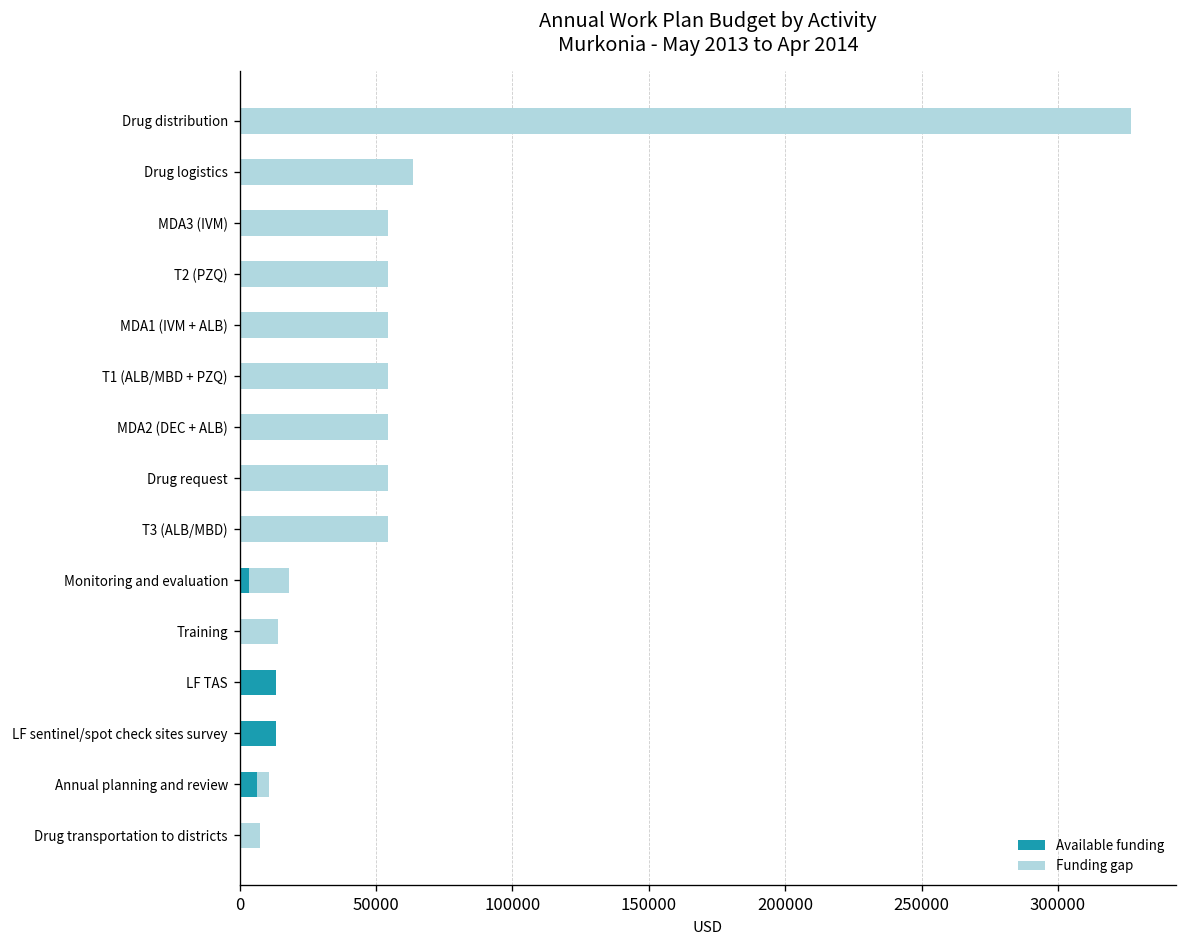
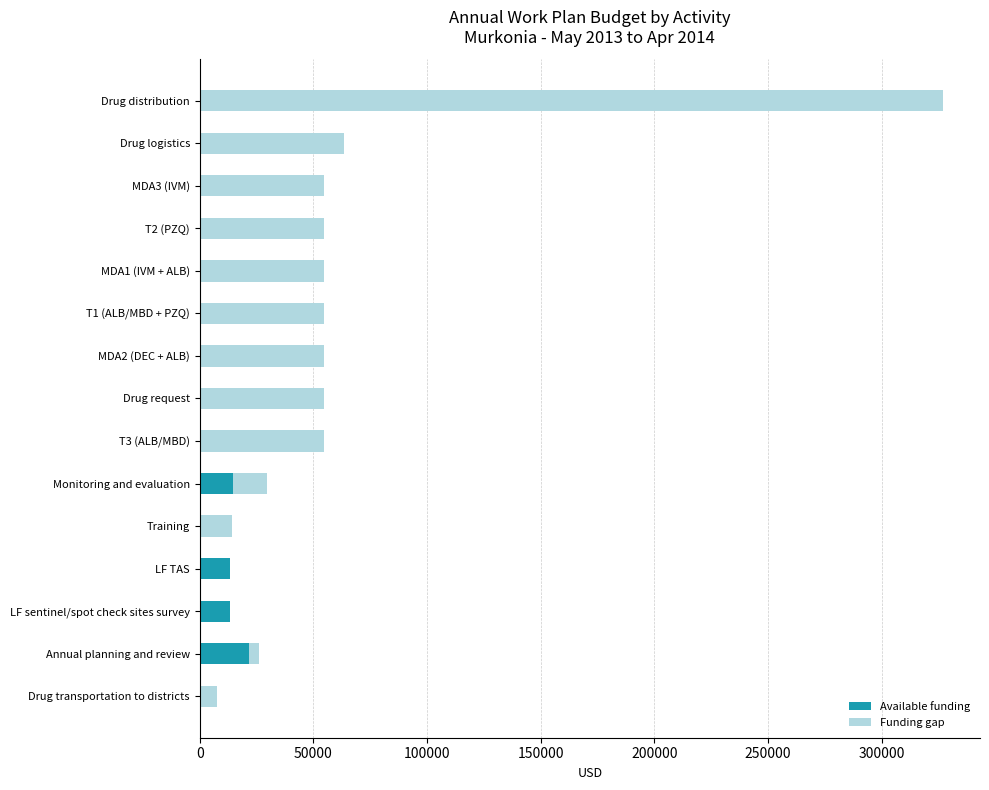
  {
    "Available funding": {
      "Drug distribution": 0,
      "Drug logistics": 0,
      "MDA3 (IVM)": 0,
      "T2 (PZQ)": 0,
      "MDA1 (IVM + ALB)": 0,
      "T1 (ALB/MBD + PZQ)": 0,
      "MDA2 (DEC + ALB)": 0,
      "Drug request": 0,
      "T3 (ALB/MBD)": 0,
-     "Monitoring and evaluation": 3000,
+     "Monitoring and evaluation": 15000,
      "Training": 0,
      "LF TAS": 14000,
      "LF sentinel/spot check sites survey": 14000,
-     "Annual planning and review": 6000,
+     "Annual planning and review": 22000,
      "Drug transportation to districts": 0
    },
    "Funding gap": {
      "Drug distribution": 327000,
      "Drug logistics": 64000,
      "MDA3 (IVM)": 54000,
      "T2 (PZQ)": 54000,
      "MDA1 (IVM + ALB)": 54000,
      "T1 (ALB/MBD + PZQ)": 54000,
      "MDA2 (DEC + ALB)": 54000,
      "Drug request": 54000,
      "T3 (ALB/MBD)": 54000,
      "Monitoring and evaluation": 15000,
      "Training": 14000,
      "LF TAS": 0,
      "LF sentinel/spot check sites survey": 0,
      "Annual planning and review": 4000,
      "Drug transportation to districts": 7000
    }
  }
